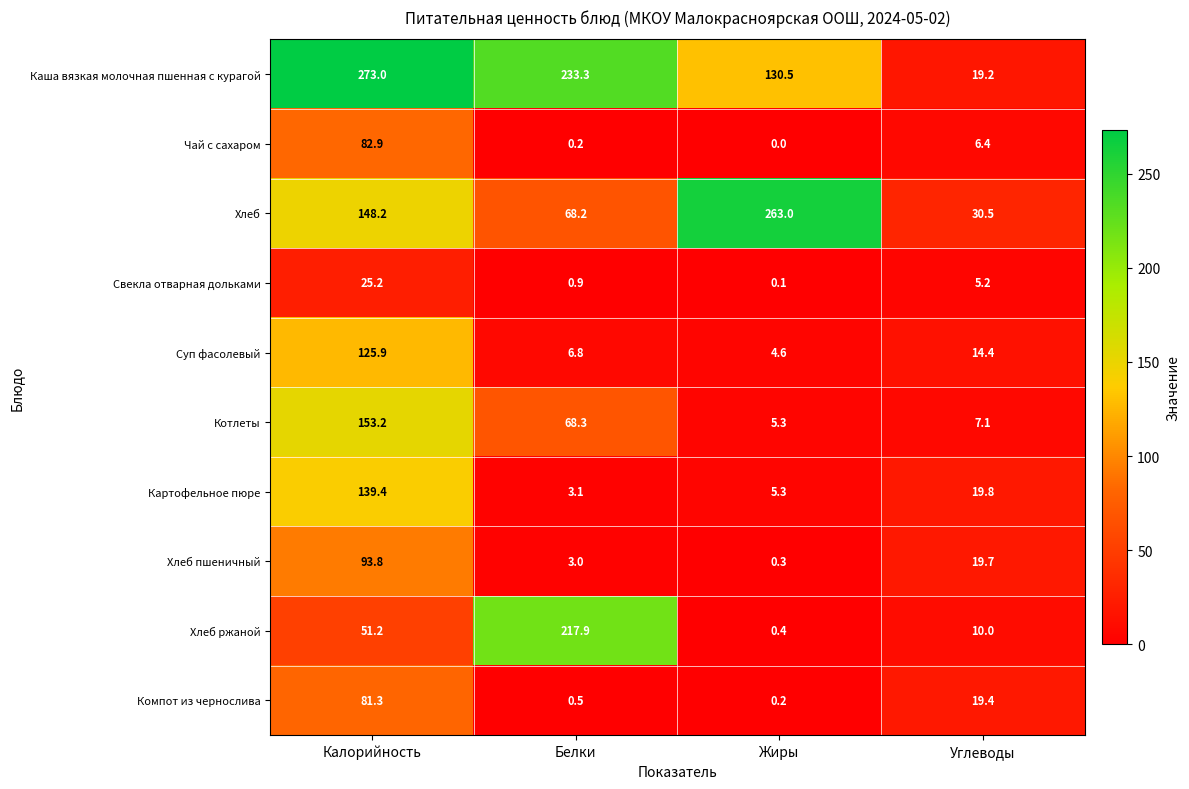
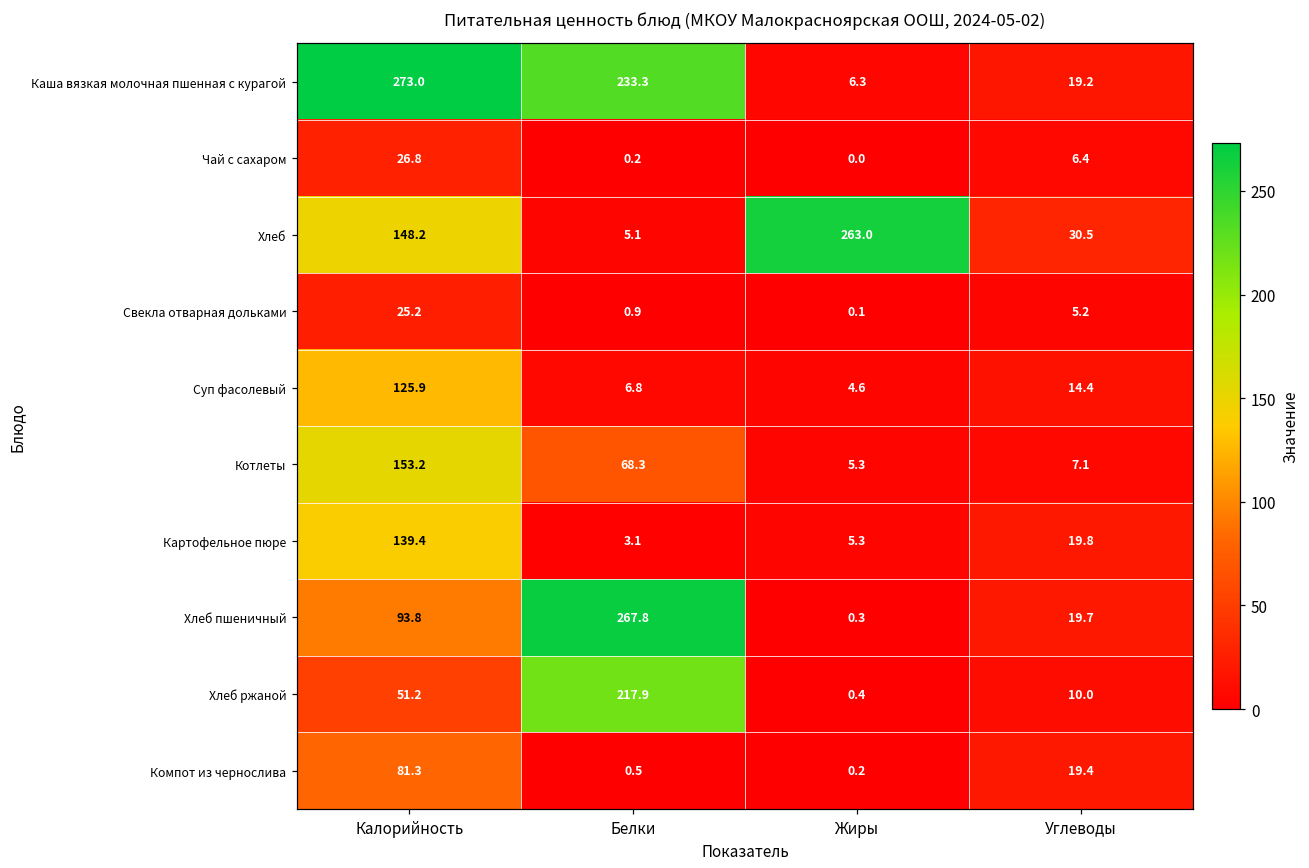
  {
    "Каша вязкая молочная пшенная с курагой": {
      "Калорийность": 273.0,
      "Белки": 233.3,
-     "Жиры": 130.5,
+     "Жиры": 6.3,
      "Углеводы": 19.2
    },
    "Чай с сахаром": {
-     "Калорийность": 82.9,
+     "Калорийность": 26.8,
      "Белки": 0.2,
      "Жиры": 0.0,
      "Углеводы": 6.4
    },
    "Хлеб": {
      "Калорийность": 148.2,
-     "Белки": 68.2,
+     "Белки": 5.1,
      "Жиры": 263.0,
      "Углеводы": 30.5
    },
    "Свекла отварная дольками": {
      "Калорийность": 25.2,
      "Белки": 0.9,
      "Жиры": 0.1,
      "Углеводы": 5.2
    },
    "Суп фасолевый": {
      "Калорийность": 125.9,
      "Белки": 6.8,
      "Жиры": 4.6,
      "Углеводы": 14.4
    },
    "Котлеты": {
      "Калорийность": 153.2,
      "Белки": 68.3,
      "Жиры": 5.3,
      "Углеводы": 7.1
    },
    "Картофельное пюре": {
      "Калорийность": 139.4,
      "Белки": 3.1,
      "Жиры": 5.3,
      "Углеводы": 19.8
    },
    "Хлеб пшеничный": {
      "Калорийность": 93.8,
-     "Белки": 3.0,
+     "Белки": 267.8,
      "Жиры": 0.3,
      "Углеводы": 19.7
    },
    "Хлеб ржаной": {
      "Калорийность": 51.2,
      "Белки": 217.9,
      "Жиры": 0.4,
      "Углеводы": 10.0
    },
    "Компот из чернослива": {
      "Калорийность": 81.3,
      "Белки": 0.5,
      "Жиры": 0.2,
      "Углеводы": 19.4
    }
  }
